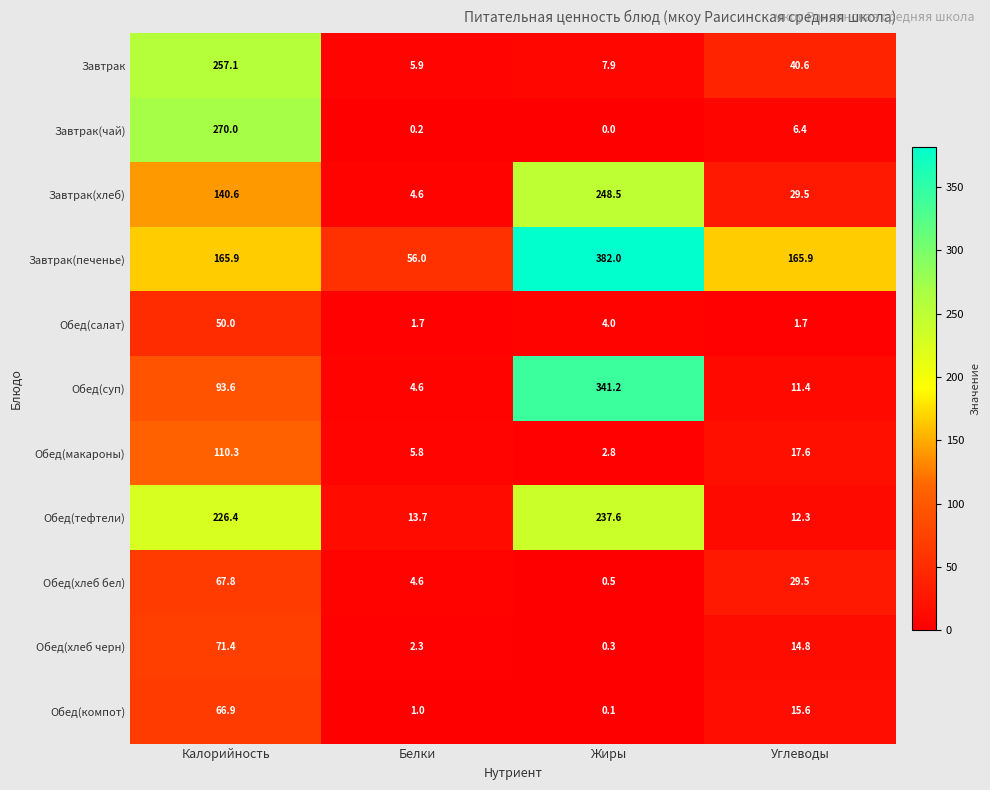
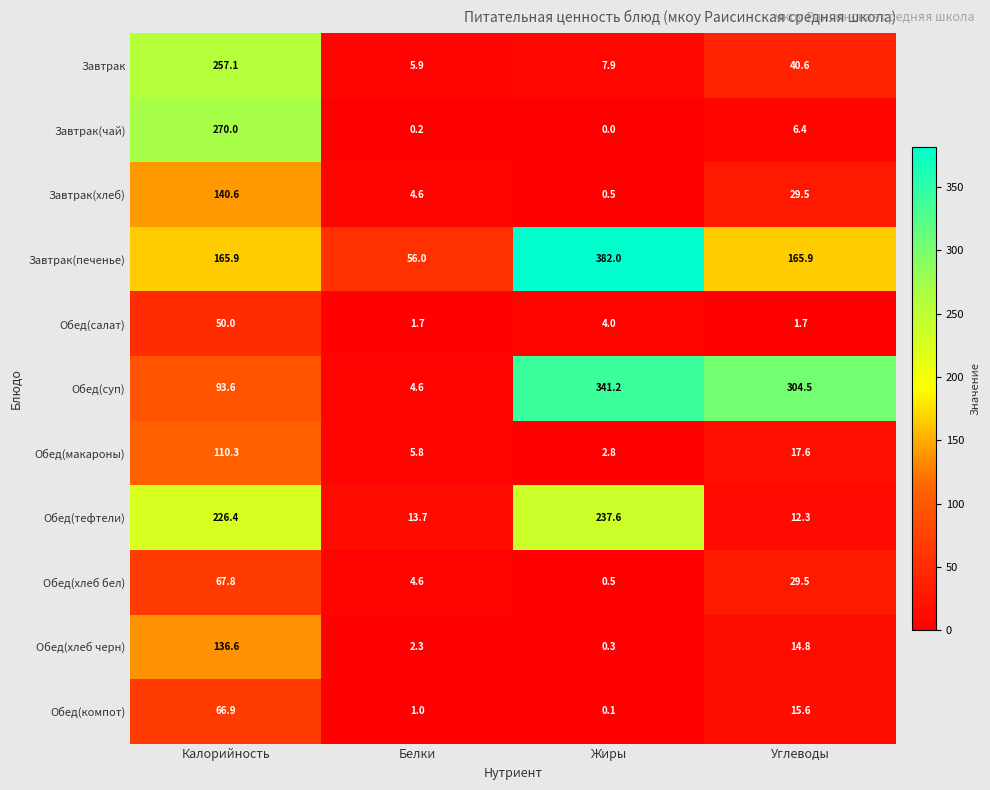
  {
    "Завтрак": {
      "Калорийность": 257.1,
      "Белки": 5.9,
      "Жиры": 7.9,
      "Углеводы": 40.6
    },
    "Завтрак(чай)": {
      "Калорийность": 270.0,
      "Белки": 0.2,
      "Жиры": 0.0,
      "Углеводы": 6.4
    },
    "Завтрак(хлеб)": {
      "Калорийность": 140.6,
      "Белки": 4.6,
-     "Жиры": 248.5,
+     "Жиры": 0.5,
      "Углеводы": 29.5
    },
    "Завтрак(печенье)": {
      "Калорийность": 165.9,
      "Белки": 56.0,
      "Жиры": 382.0,
      "Углеводы": 165.9
    },
    "Обед(салат)": {
      "Калорийность": 50.0,
      "Белки": 1.7,
      "Жиры": 4.0,
      "Углеводы": 1.7
    },
    "Обед(суп)": {
      "Калорийность": 93.6,
      "Белки": 4.6,
      "Жиры": 341.2,
-     "Углеводы": 11.4
+     "Углеводы": 304.5
    },
    "Обед(макароны)": {
      "Калорийность": 110.3,
      "Белки": 5.8,
      "Жиры": 2.8,
      "Углеводы": 17.6
    },
    "Обед(тефтели)": {
      "Калорийность": 226.4,
      "Белки": 13.7,
      "Жиры": 237.6,
      "Углеводы": 12.3
    },
    "Обед(хлеб бел)": {
      "Калорийность": 67.8,
      "Белки": 4.6,
      "Жиры": 0.5,
      "Углеводы": 29.5
    },
    "Обед(хлеб черн)": {
-     "Калорийность": 71.4,
+     "Калорийность": 136.6,
      "Белки": 2.3,
      "Жиры": 0.3,
      "Углеводы": 14.8
    },
    "Обед(компот)": {
      "Калорийность": 66.9,
      "Белки": 1.0,
      "Жиры": 0.1,
      "Углеводы": 15.6
    }
  }
